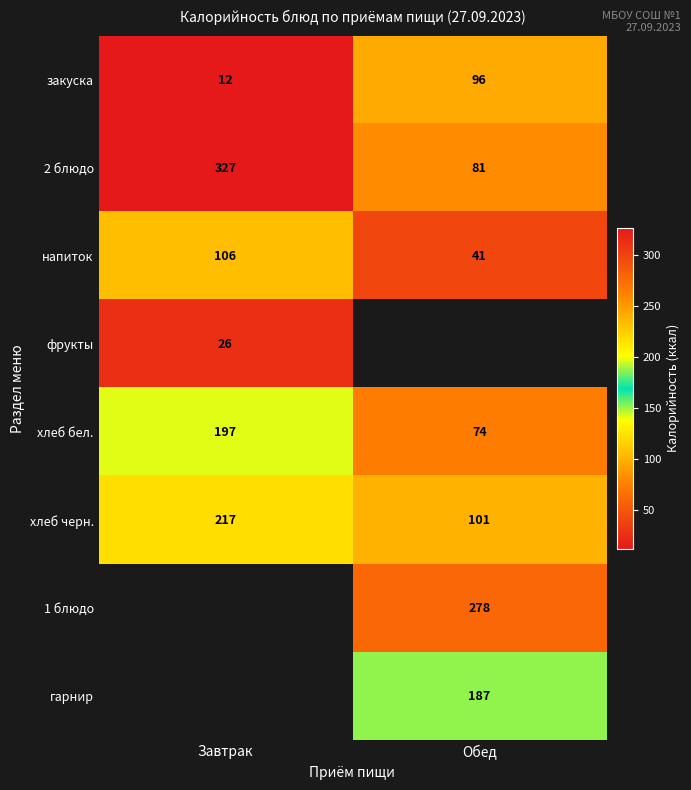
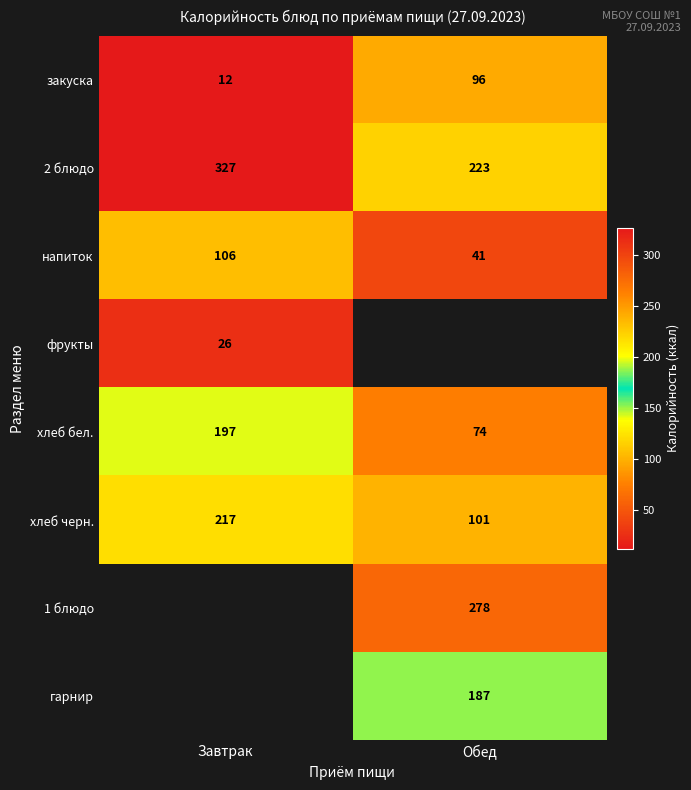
  {
    "закуска": {
      "Завтрак": 12,
      "Обед": 96
    },
    "2 блюдо": {
      "Завтрак": 327,
-     "Обед": 81
+     "Обед": 223
    },
    "напиток": {
      "Завтрак": 106,
      "Обед": 41
    },
    "фрукты": {
      "Завтрак": 26
    },
    "хлеб бел.": {
      "Завтрак": 197,
      "Обед": 74
    },
    "хлеб черн.": {
      "Завтрак": 217,
      "Обед": 101
    },
    "1 блюдо": {
      "Обед": 278
    },
    "гарнир": {
      "Обед": 187
    }
  }
